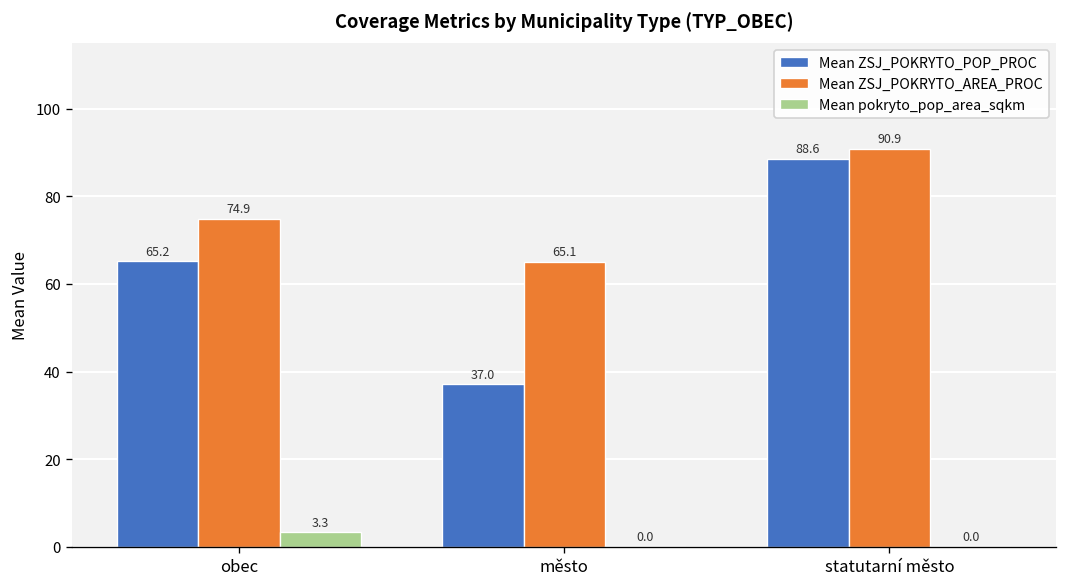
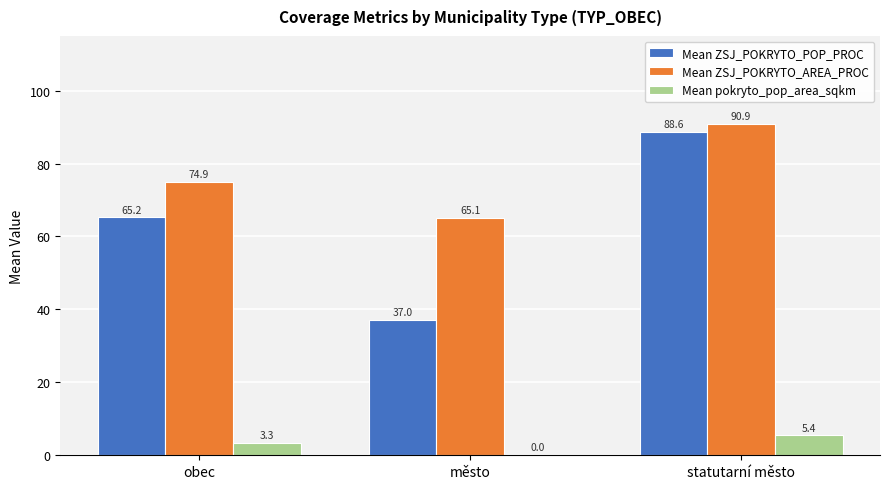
  {
    "Mean ZSJ_POKRYTO_POP_PROC": {
      "obec": 65.2,
      "město": 37.0,
      "statutarní město": 88.6
    },
    "Mean ZSJ_POKRYTO_AREA_PROC": {
      "obec": 74.9,
      "město": 65.1,
      "statutarní město": 90.9
    },
    "Mean pokryto_pop_area_sqkm": {
      "obec": 3.3,
      "město": 0.0,
-     "statutarní město": 0.0
+     "statutarní město": 5.4
    }
  }
